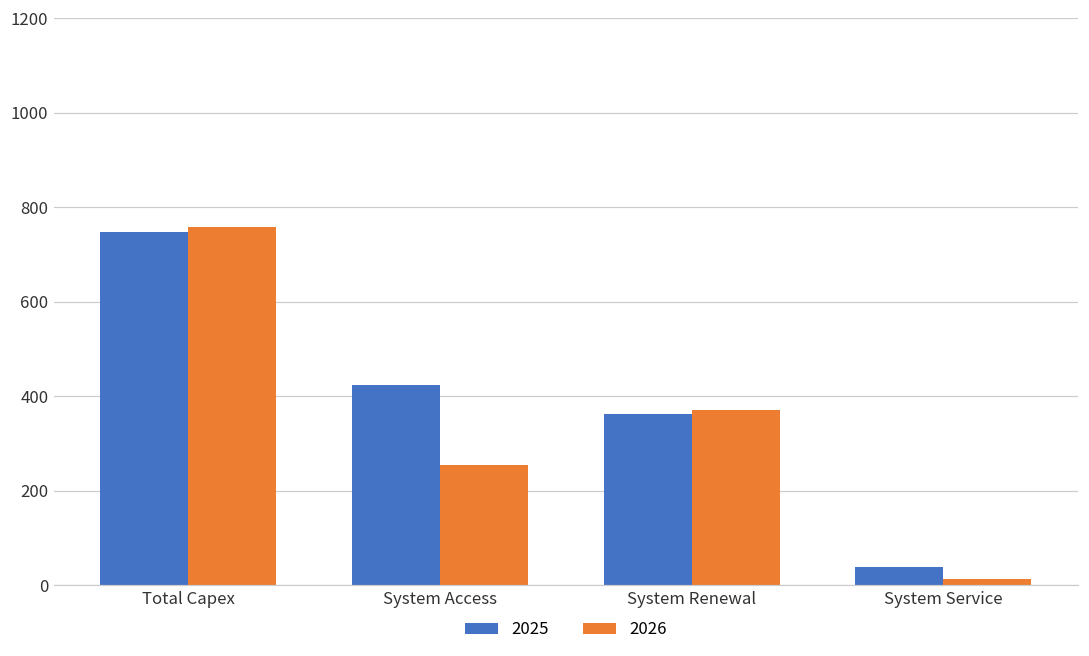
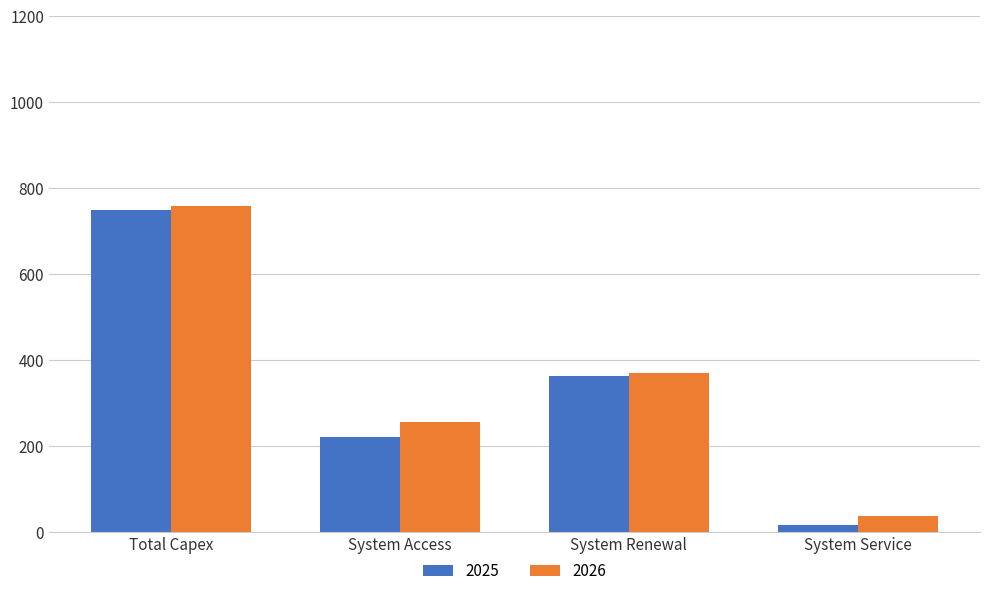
  {
    "2025": {
      "Total Capex": 750,
-     "System Access": 420,
+     "System Access": 220,
      "System Renewal": 360,
-     "System Service": 40
+     "System Service": 10
    },
    "2026": {
      "Total Capex": 760,
      "System Access": 260,
      "System Renewal": 370,
-     "System Service": 10
+     "System Service": 40
    }
  }
